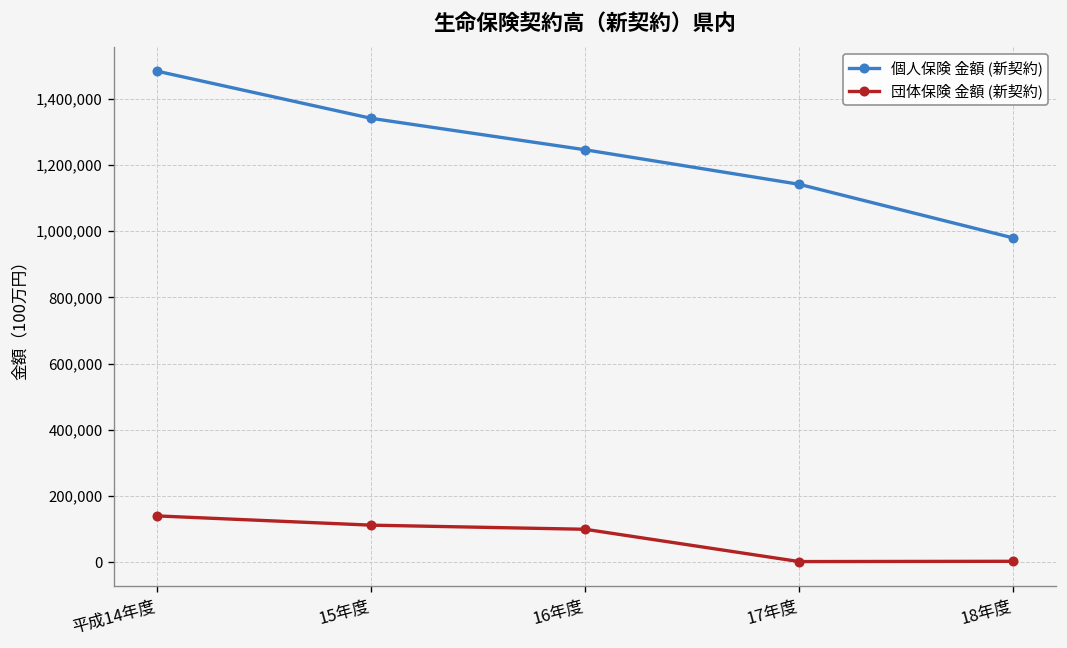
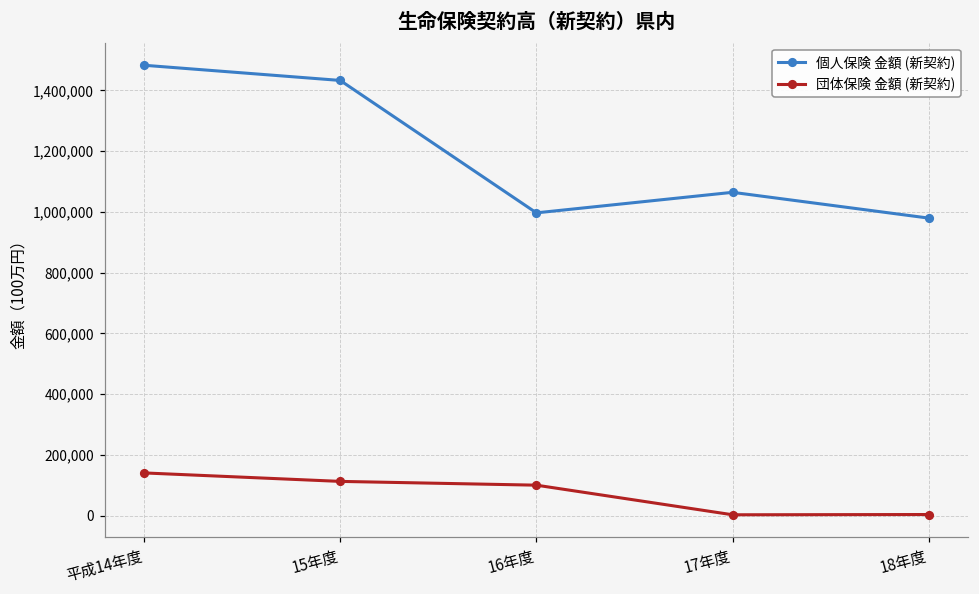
  {
    "個人保険 金額 (新契約)": {
      "平成14年度": "1,480,000",
-     "15年度": "1,340,000",
-     "16年度": "1,250,000",
-     "17年度": "1,140,000",
+     "15年度": "1,430,000",
+     "16年度": "1,000,000",
+     "17年度": "1,060,000",
      "18年度": "980,000"
    },
    "団体保険 金額 (新契約)": {
      "平成14年度": "140,000",
      "15年度": "110,000",
      "16年度": "100,000",
      "17年度": "0",
      "18年度": "0"
    }
  }
